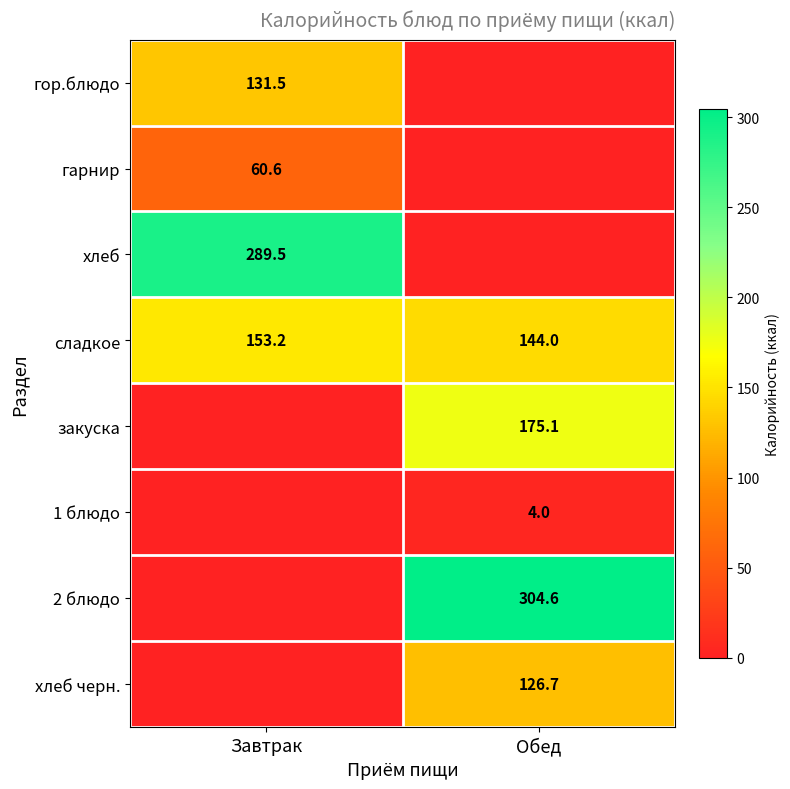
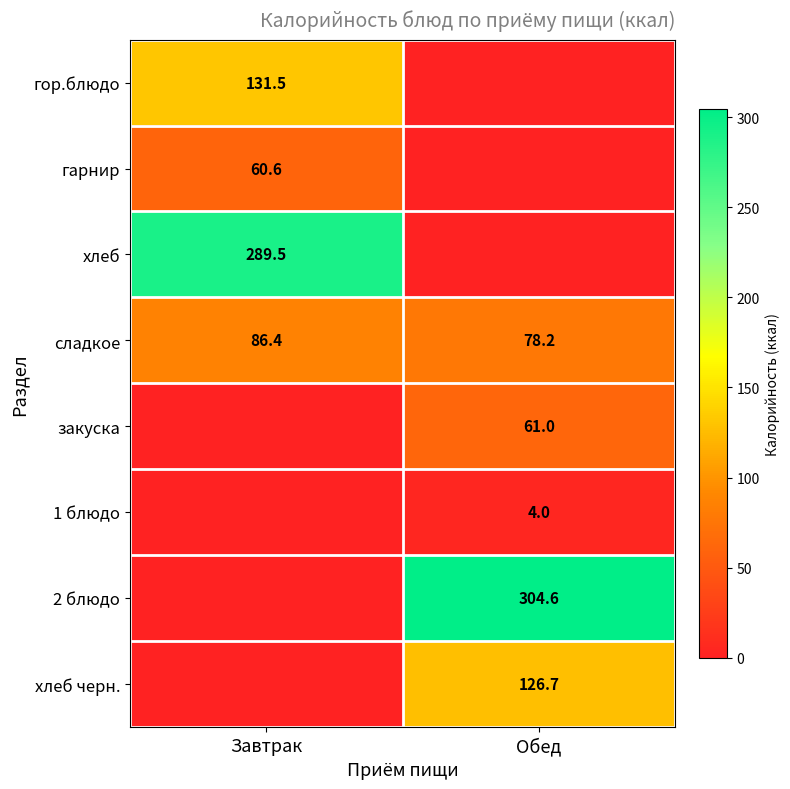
  {
    "гор.блюдо": {
      "Завтрак": 131.5
    },
    "гарнир": {
      "Завтрак": 60.6
    },
    "хлеб": {
      "Завтрак": 289.5
    },
    "сладкое": {
-     "Завтрак": 153.2,
-     "Обед": 144.0
+     "Завтрак": 86.4,
+     "Обед": 78.2
    },
    "закуска": {
-     "Обед": 175.1
+     "Обед": 61.0
    },
    "1 блюдо": {
      "Обед": 4.0
    },
    "2 блюдо": {
      "Обед": 304.6
    },
    "хлеб черн.": {
      "Обед": 126.7
    }
  }
